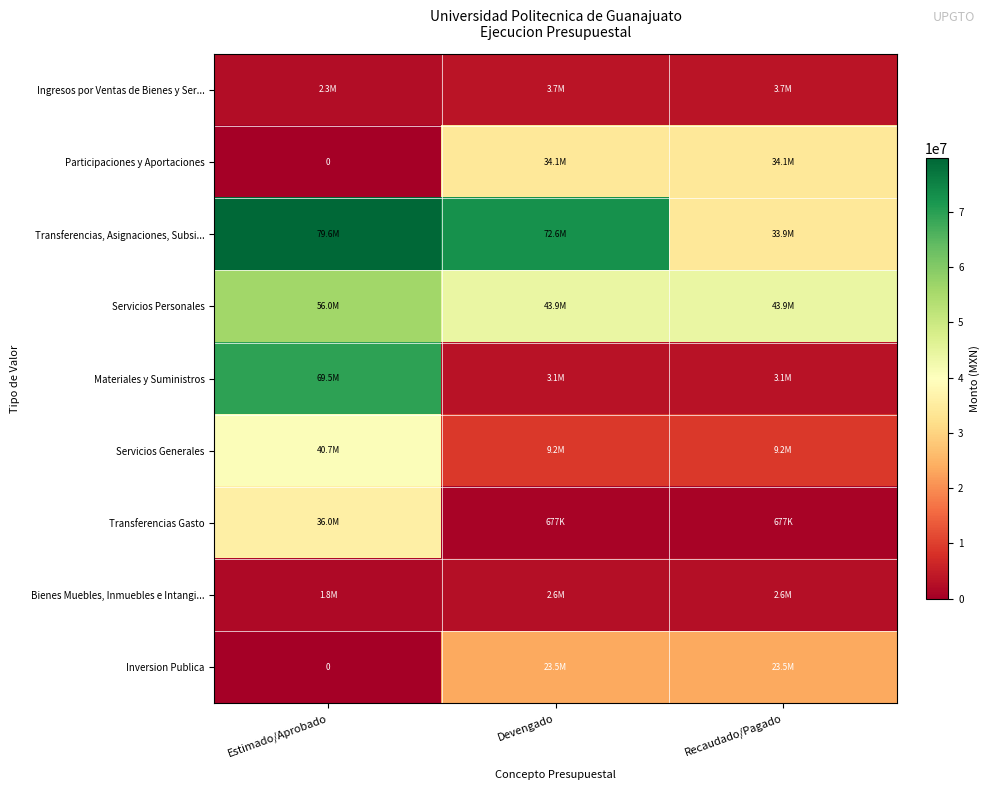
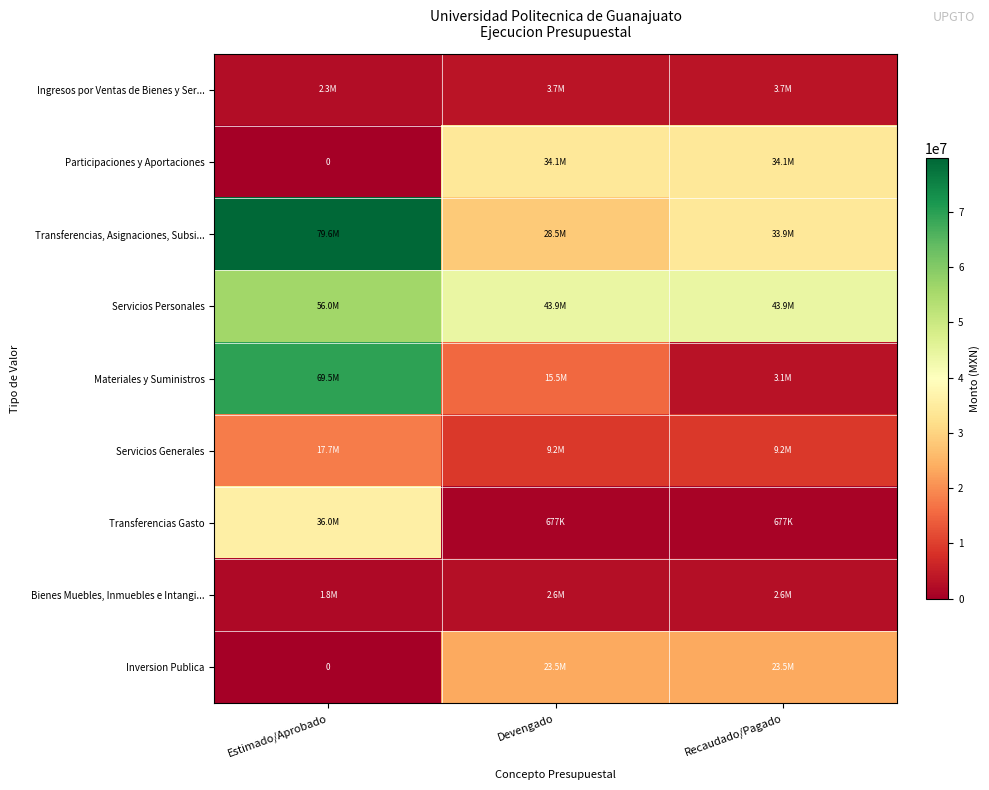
  {
    "Ingresos por Ventas de Bienes y Ser...": {
      "Estimado/Aprobado": "2.3M",
      "Devengado": "3.7M",
      "Recaudado/Pagado": "3.7M"
    },
    "Participaciones y Aportaciones": {
      "Estimado/Aprobado": "0",
      "Devengado": "34.1M",
      "Recaudado/Pagado": "34.1M"
    },
    "Transferencias, Asignaciones, Subsi...": {
      "Estimado/Aprobado": "79.6M",
-     "Devengado": "72.6M",
+     "Devengado": "28.5M",
      "Recaudado/Pagado": "33.9M"
    },
    "Servicios Personales": {
      "Estimado/Aprobado": "56.0M",
      "Devengado": "43.9M",
      "Recaudado/Pagado": "43.9M"
    },
    "Materiales y Suministros": {
      "Estimado/Aprobado": "69.5M",
-     "Devengado": "3.1M",
+     "Devengado": "15.5M",
      "Recaudado/Pagado": "3.1M"
    },
    "Servicios Generales": {
-     "Estimado/Aprobado": "40.7M",
+     "Estimado/Aprobado": "17.7M",
      "Devengado": "9.2M",
      "Recaudado/Pagado": "9.2M"
    },
    "Transferencias Gasto": {
      "Estimado/Aprobado": "36.0M",
      "Devengado": "677K",
      "Recaudado/Pagado": "677K"
    },
    "Bienes Muebles, Inmuebles e Intangi...": {
      "Estimado/Aprobado": "1.8M",
      "Devengado": "2.6M",
      "Recaudado/Pagado": "2.6M"
    },
    "Inversion Publica": {
      "Estimado/Aprobado": "0",
      "Devengado": "23.5M",
      "Recaudado/Pagado": "23.5M"
    }
  }
